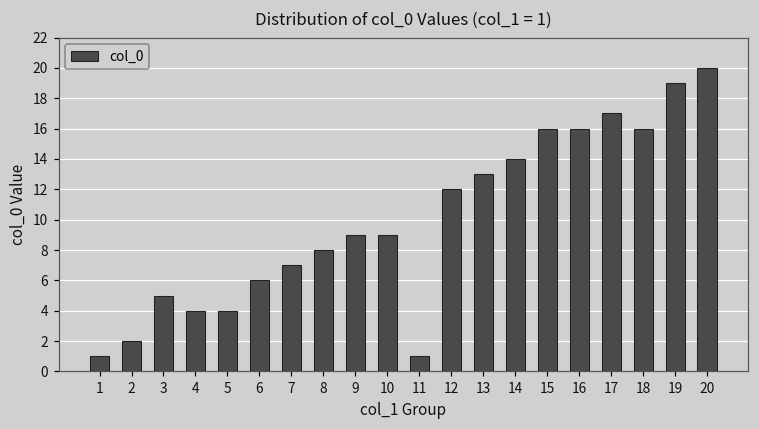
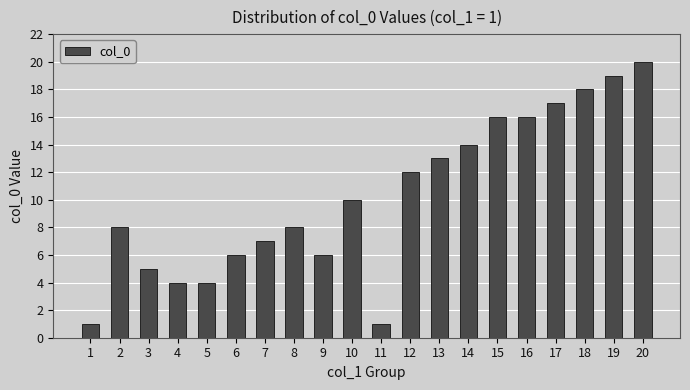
  {
    "1": 1,
-   "2": 2,
+   "2": 8,
    "3": 5,
    "4": 4,
    "5": 4,
    "6": 6,
    "7": 7,
    "8": 8,
-   "9": 9,
-   "10": 9,
+   "9": 6,
+   "10": 10,
    "11": 1,
    "12": 12,
    "13": 13,
    "14": 14,
    "15": 16,
    "16": 16,
    "17": 17,
-   "18": 16,
+   "18": 18,
    "19": 19,
    "20": 20
  }
